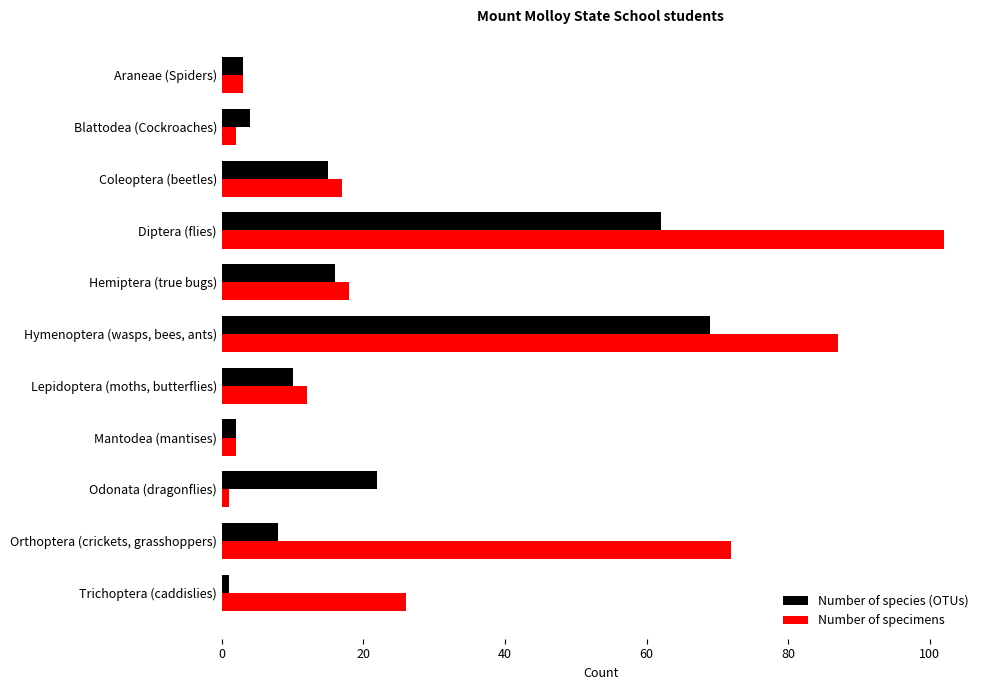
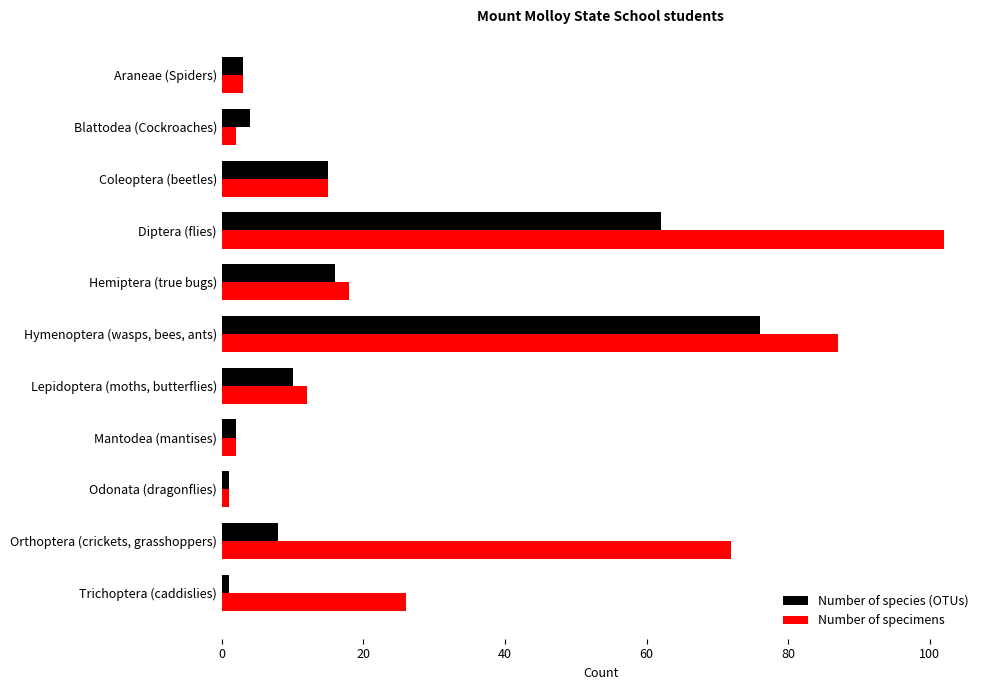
  {
    "Number of species (OTUs)": {
      "Araneae (Spiders)": 3,
      "Blattodea (Cockroaches)": 4,
      "Coleoptera (beetles)": 15,
      "Diptera (flies)": 62,
      "Hemiptera (true bugs)": 16,
-     "Hymenoptera (wasps, bees, ants)": 69,
+     "Hymenoptera (wasps, bees, ants)": 76,
      "Lepidoptera (moths, butterflies)": 10,
      "Mantodea (mantises)": 2,
-     "Odonata (dragonflies)": 22,
+     "Odonata (dragonflies)": 1,
      "Orthoptera (crickets, grasshoppers)": 8,
      "Trichoptera (caddislies)": 1
    },
    "Number of specimens": {
      "Araneae (Spiders)": 3,
      "Blattodea (Cockroaches)": 2,
-     "Coleoptera (beetles)": 17,
+     "Coleoptera (beetles)": 15,
      "Diptera (flies)": 102,
      "Hemiptera (true bugs)": 18,
      "Hymenoptera (wasps, bees, ants)": 87,
      "Lepidoptera (moths, butterflies)": 12,
      "Mantodea (mantises)": 2,
      "Odonata (dragonflies)": 1,
      "Orthoptera (crickets, grasshoppers)": 72,
      "Trichoptera (caddislies)": 26
    }
  }
